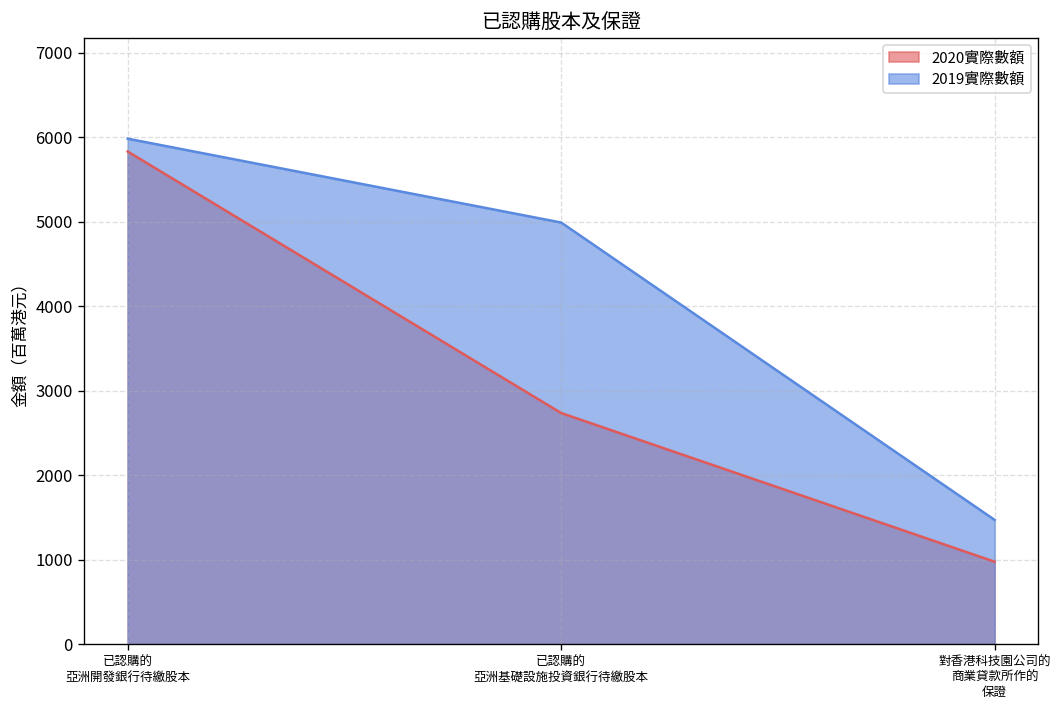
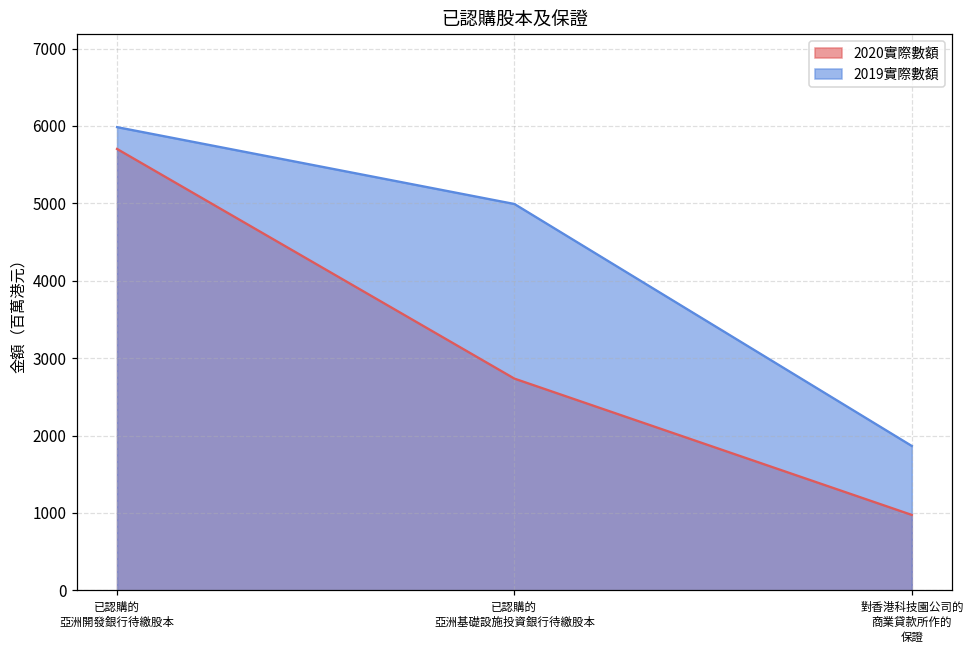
  {
    "2020實際數額": {
-     "已認購的 亞洲開發銀行待繳股本": 5800,
+     "已認購的 亞洲開發銀行待繳股本": 5700,
      "已認購的 亞洲基礎設施投資銀行待繳股本": 2700,
      "對香港科技園公司的 商業貸款所作的 保證": 1000
    },
    "2019實際數額": {
      "已認購的 亞洲開發銀行待繳股本": 6000,
      "已認購的 亞洲基礎設施投資銀行待繳股本": 5000,
-     "對香港科技園公司的 商業貸款所作的 保證": 1500
+     "對香港科技園公司的 商業貸款所作的 保證": 1900
    }
  }
